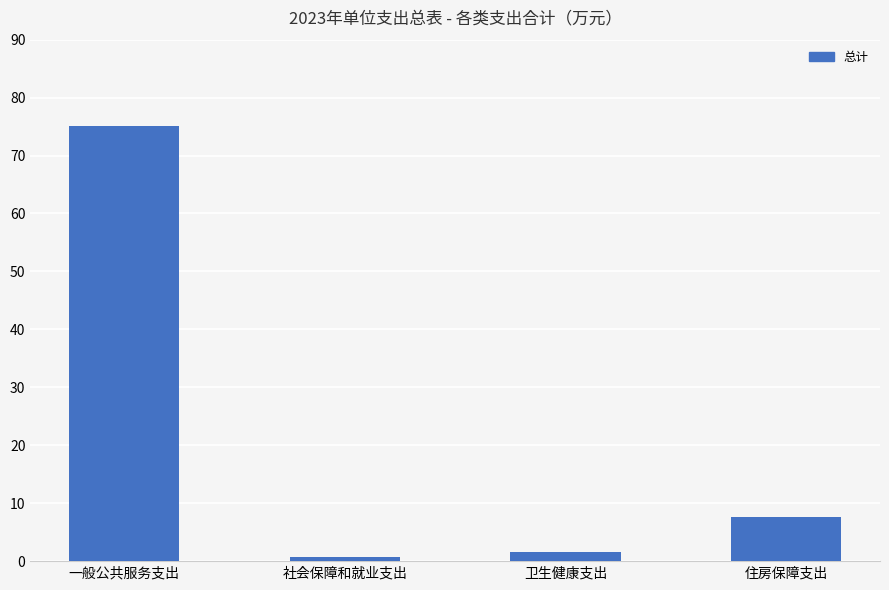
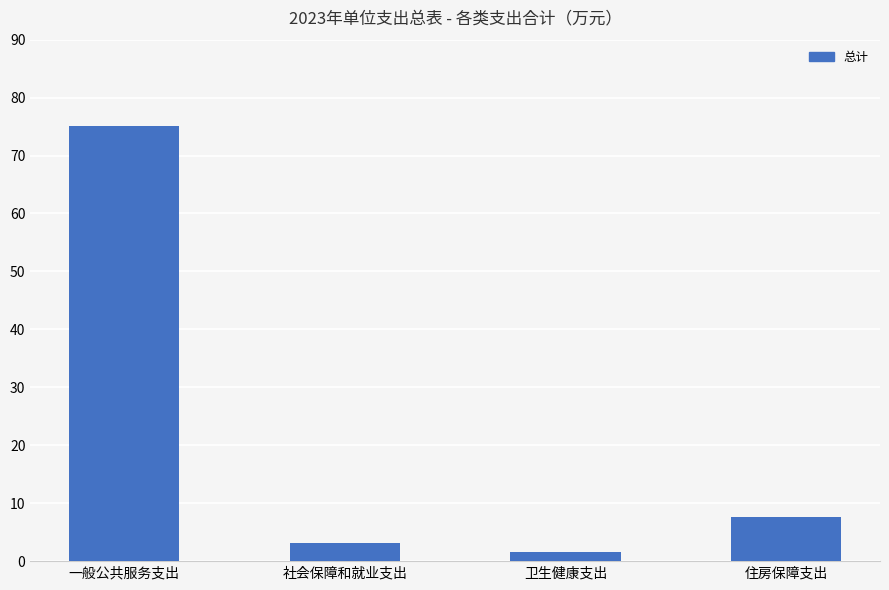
  {
    "一般公共服务支出": 75,
-   "社会保障和就业支出": 1,
+   "社会保障和就业支出": 3,
    "卫生健康支出": 2,
    "住房保障支出": 8
  }
